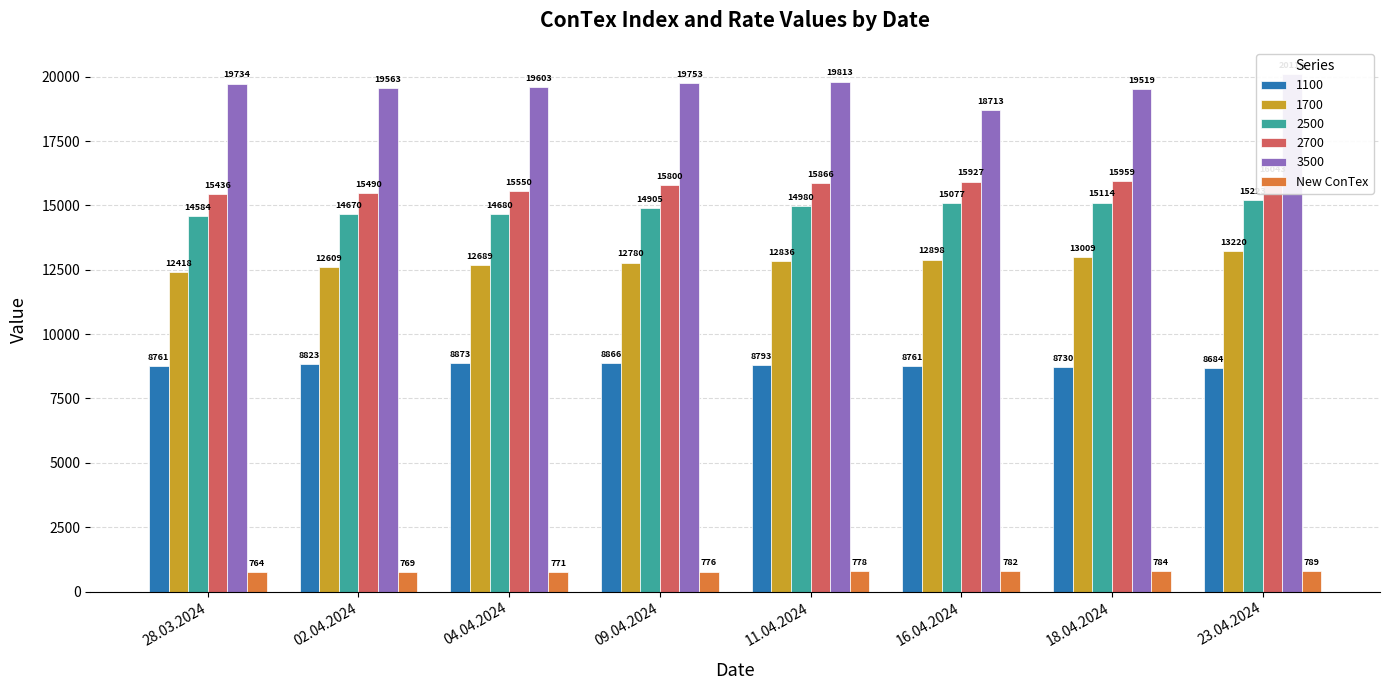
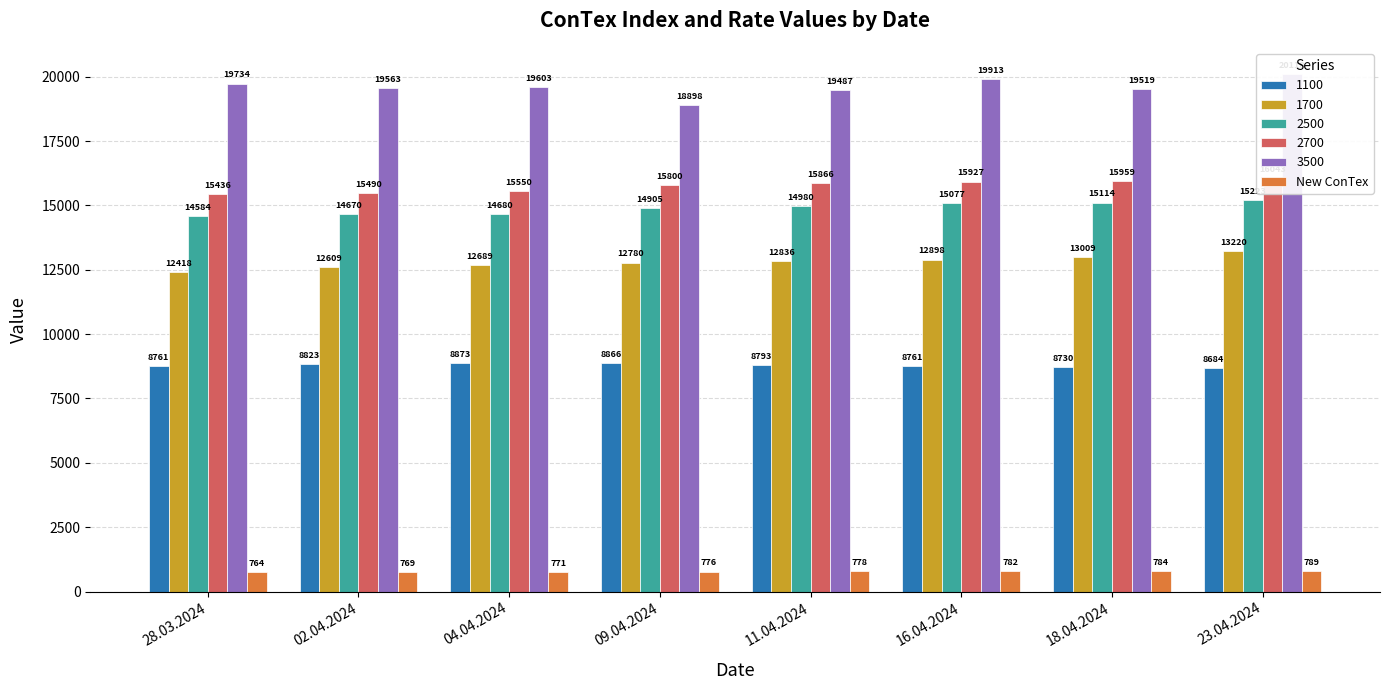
  {
    "3500": {
      "28.03.2024": 19734,
      "02.04.2024": 19563,
      "04.04.2024": 19603,
-     "09.04.2024": 19753,
-     "11.04.2024": 19813,
-     "16.04.2024": 18713,
+     "09.04.2024": 18898,
+     "11.04.2024": 19487,
+     "16.04.2024": 19913,
      "18.04.2024": 19519
    }
  }
